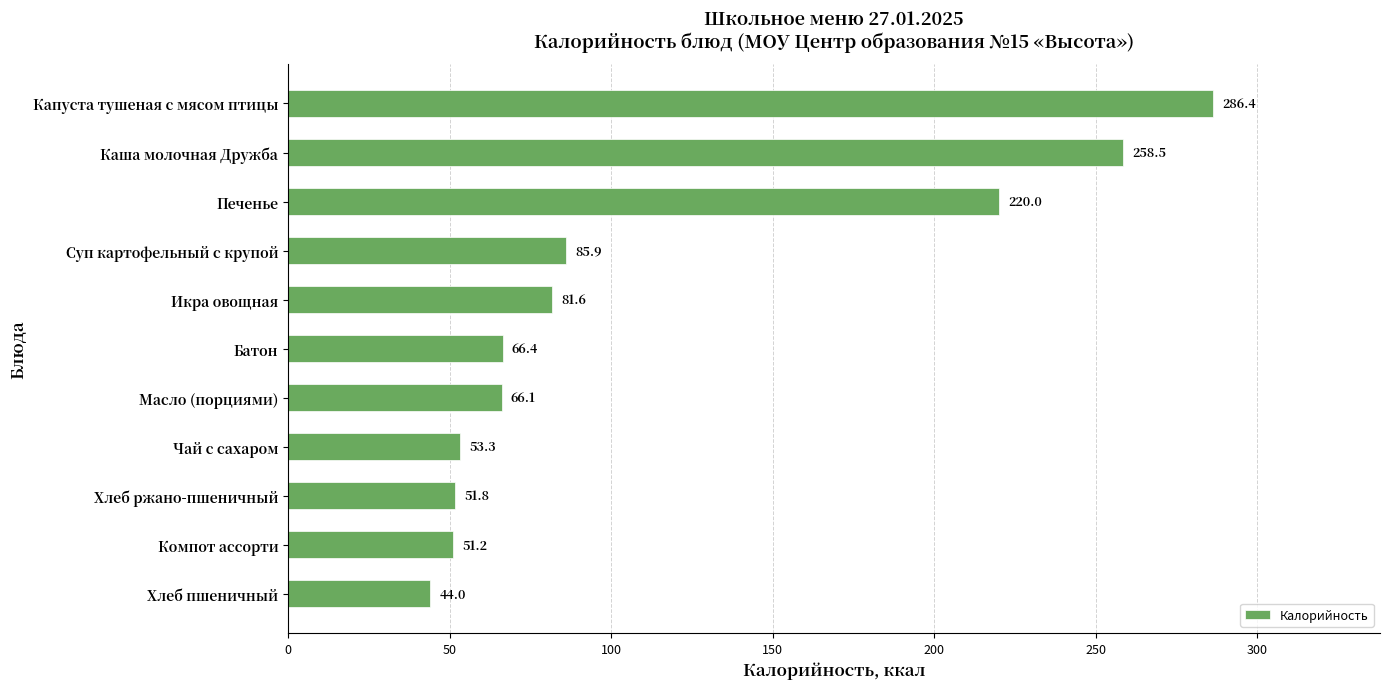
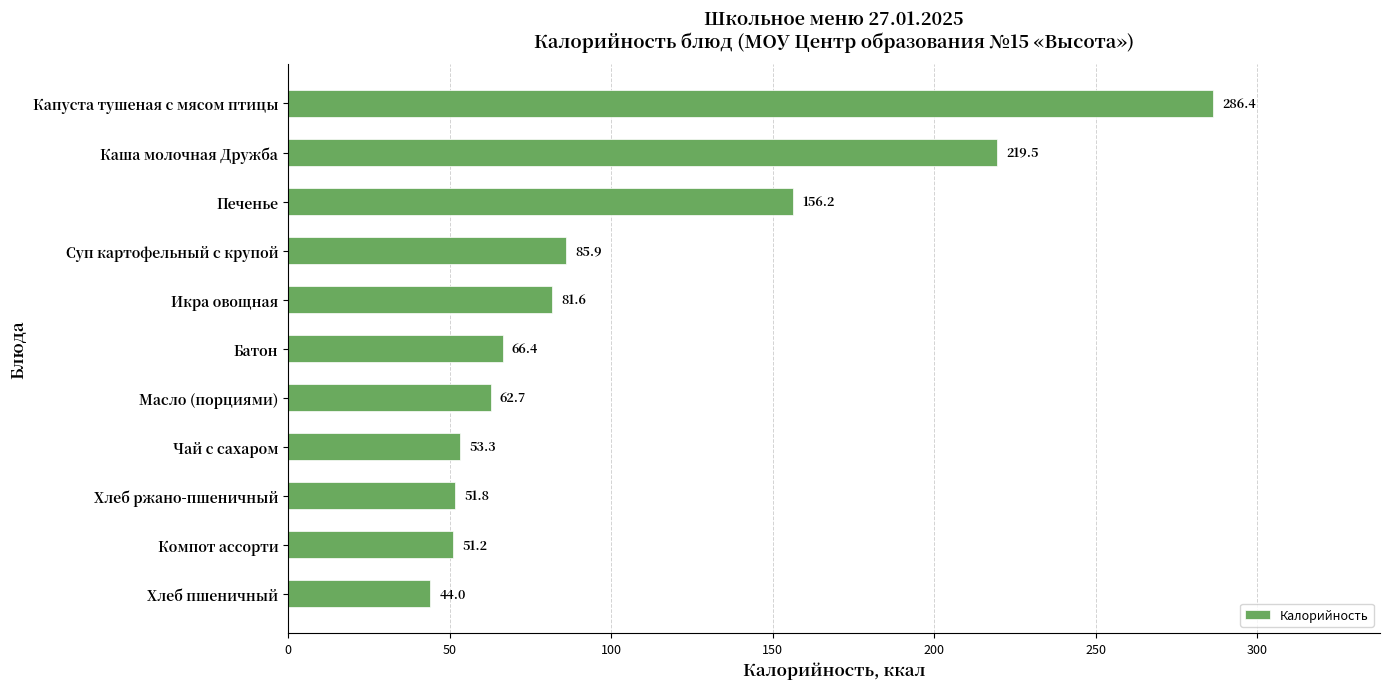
  {
    "Капуста тушеная с мясом птицы": 286.4,
-   "Каша молочная Дружба": 258.5,
-   "Печенье": 220.0,
+   "Каша молочная Дружба": 219.5,
+   "Печенье": 156.2,
    "Суп картофельный с крупой": 85.9,
    "Икра овощная": 81.6,
    "Батон": 66.4,
-   "Масло (порциями)": 66.1,
+   "Масло (порциями)": 62.7,
    "Чай с сахаром": 53.3,
    "Хлеб ржано-пшеничный": 51.8,
    "Компот ассорти": 51.2,
    "Хлеб пшеничный": 44.0
  }
